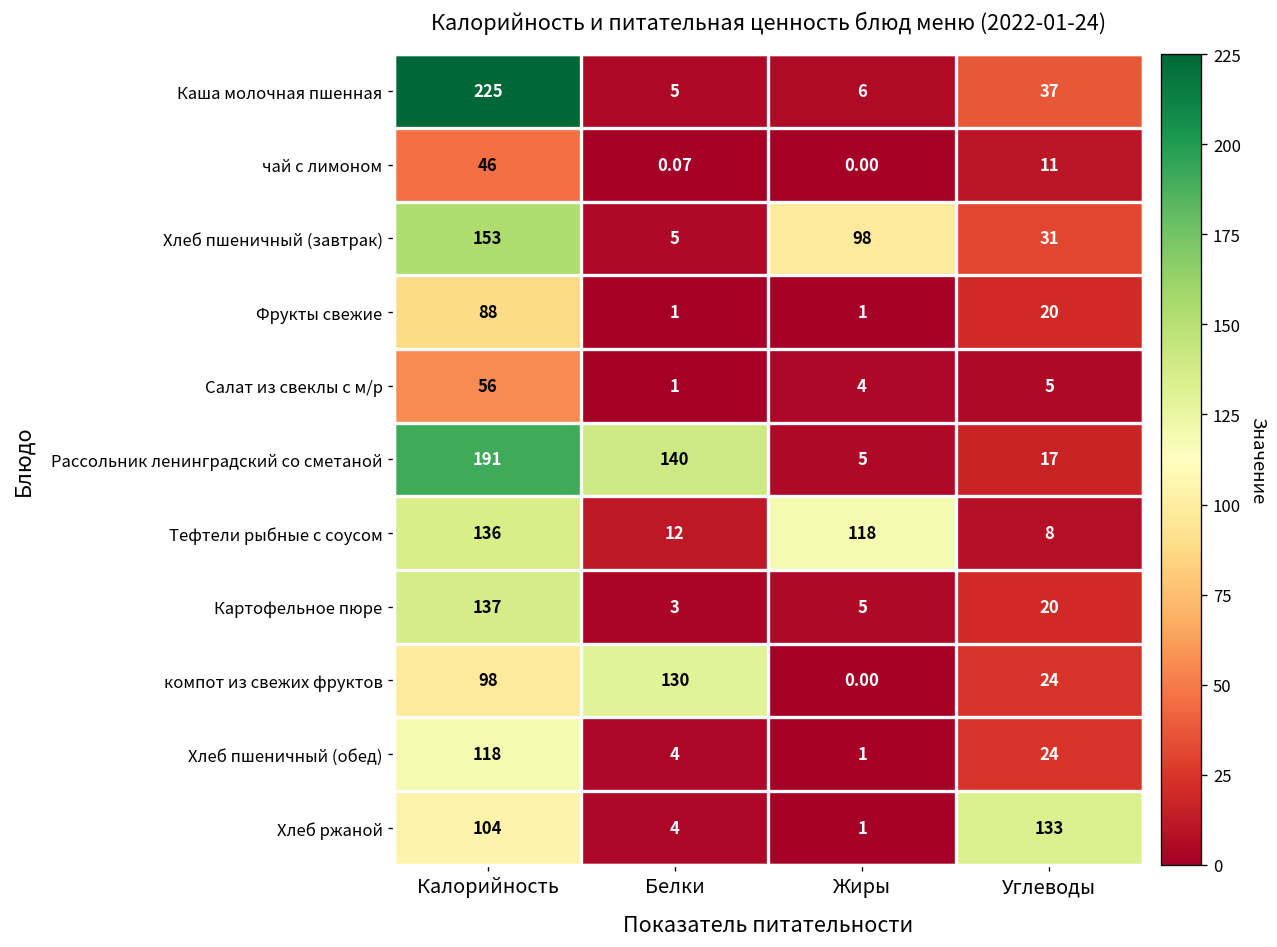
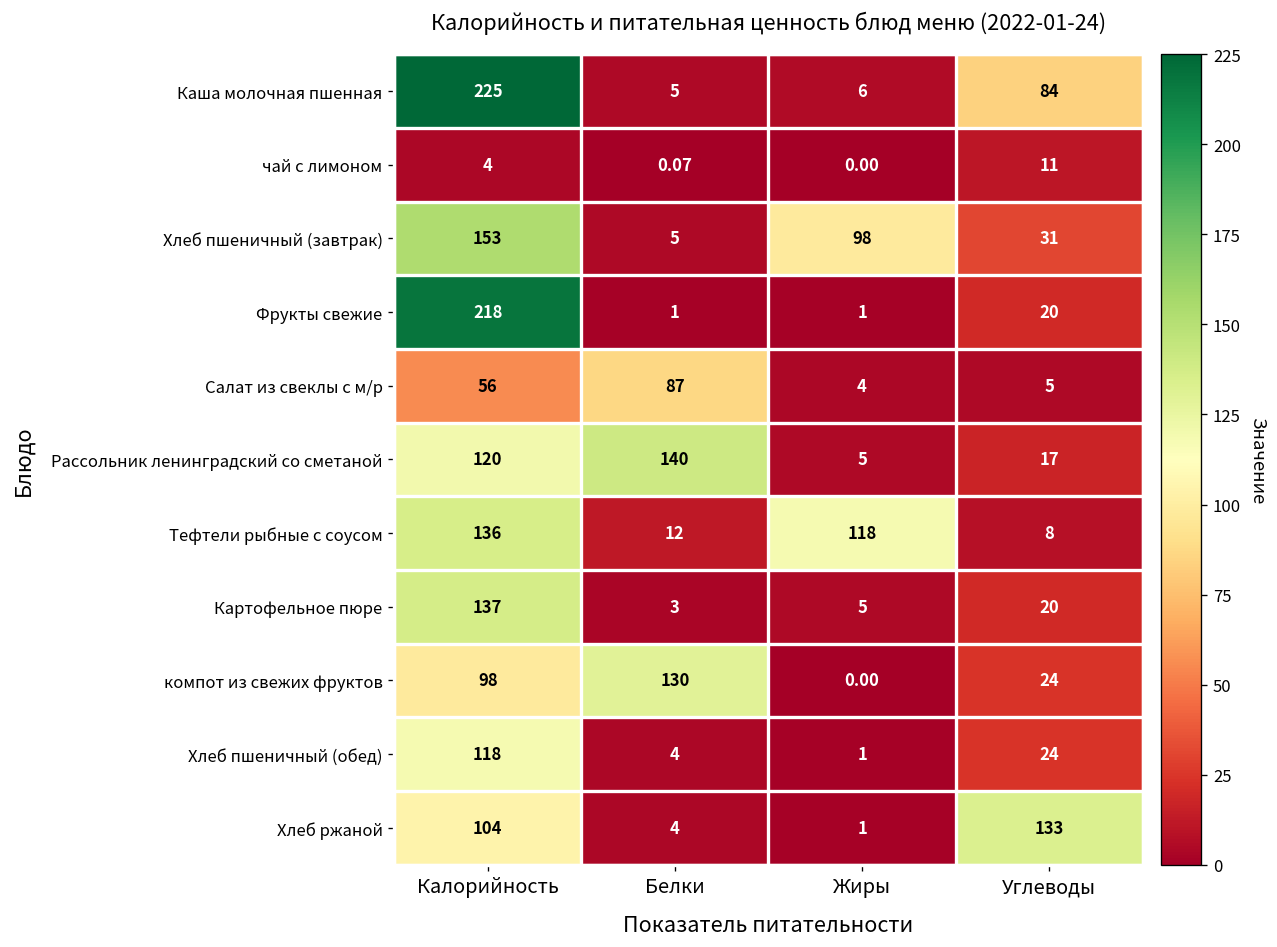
  {
    "Каша молочная пшенная": {
      "Калорийность": 225,
      "Белки": 5,
      "Жиры": 6,
-     "Углеводы": 37
+     "Углеводы": 84
    },
    "чай с лимоном": {
-     "Калорийность": 46,
+     "Калорийность": 4,
      "Белки": 0.07,
      "Жиры": 0.00,
      "Углеводы": 11
    },
    "Хлеб пшеничный (завтрак)": {
      "Калорийность": 153,
      "Белки": 5,
      "Жиры": 98,
      "Углеводы": 31
    },
    "Фрукты свежие": {
-     "Калорийность": 88,
+     "Калорийность": 218,
      "Белки": 1,
      "Жиры": 1,
      "Углеводы": 20
    },
    "Салат из свеклы с м/р": {
      "Калорийность": 56,
-     "Белки": 1,
+     "Белки": 87,
      "Жиры": 4,
      "Углеводы": 5
    },
    "Рассольник ленинградский со сметаной": {
-     "Калорийность": 191,
+     "Калорийность": 120,
      "Белки": 140,
      "Жиры": 5,
      "Углеводы": 17
    },
    "Тефтели рыбные с соусом": {
      "Калорийность": 136,
      "Белки": 12,
      "Жиры": 118,
      "Углеводы": 8
    },
    "Картофельное пюре": {
      "Калорийность": 137,
      "Белки": 3,
      "Жиры": 5,
      "Углеводы": 20
    },
    "компот из свежих фруктов": {
      "Калорийность": 98,
      "Белки": 130,
      "Жиры": 0.00,
      "Углеводы": 24
    },
    "Хлеб пшеничный (обед)": {
      "Калорийность": 118,
      "Белки": 4,
      "Жиры": 1,
      "Углеводы": 24
    },
    "Хлеб ржаной": {
      "Калорийность": 104,
      "Белки": 4,
      "Жиры": 1,
      "Углеводы": 133
    }
  }
